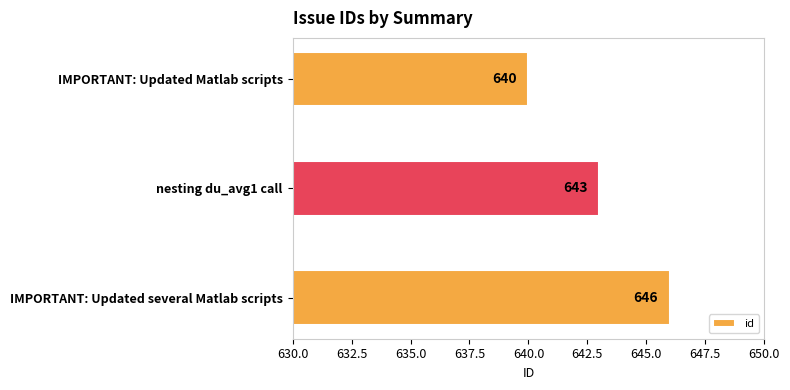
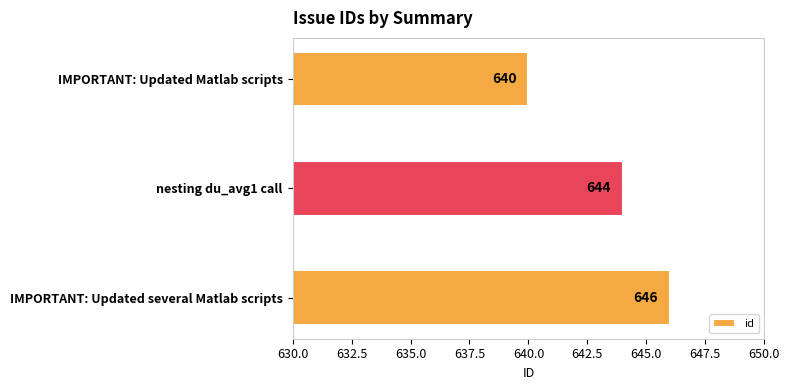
  {
    "IMPORTANT: Updated Matlab scripts": 640,
-   "nesting du_avg1 call": 643,
+   "nesting du_avg1 call": 644,
    "IMPORTANT: Updated several Matlab scripts": 646
  }
